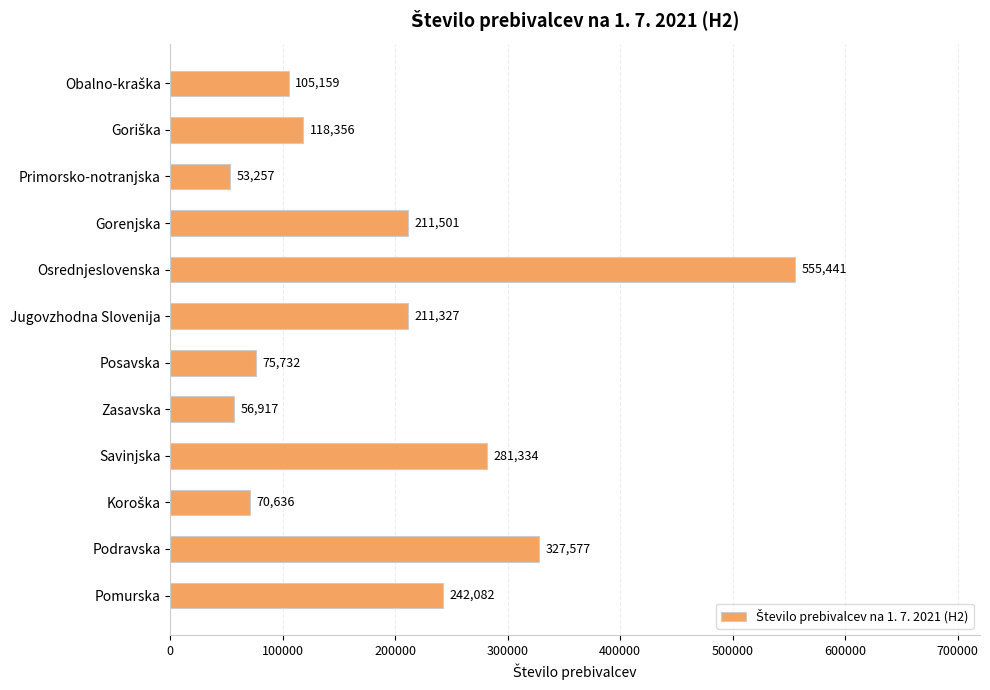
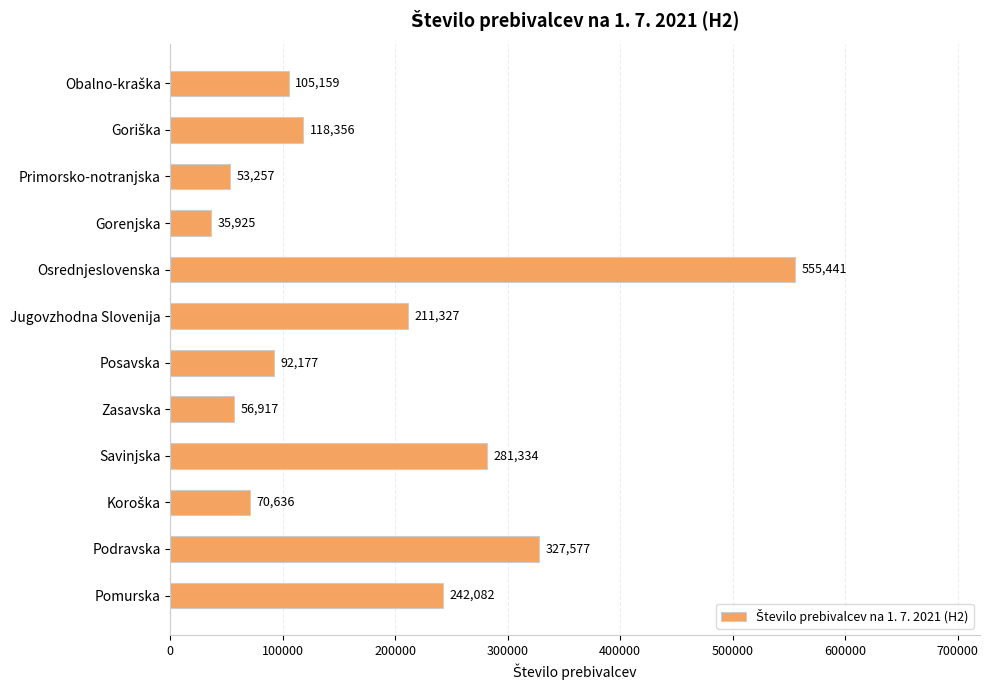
  {
    "Obalno-kraška": "105,159",
    "Goriška": "118,356",
    "Primorsko-notranjska": "53,257",
-   "Gorenjska": "211,501",
+   "Gorenjska": "35,925",
    "Osrednjeslovenska": "555,441",
    "Jugovzhodna Slovenija": "211,327",
-   "Posavska": "75,732",
+   "Posavska": "92,177",
    "Zasavska": "56,917",
    "Savinjska": "281,334",
    "Koroška": "70,636",
    "Podravska": "327,577",
    "Pomurska": "242,082"
  }
